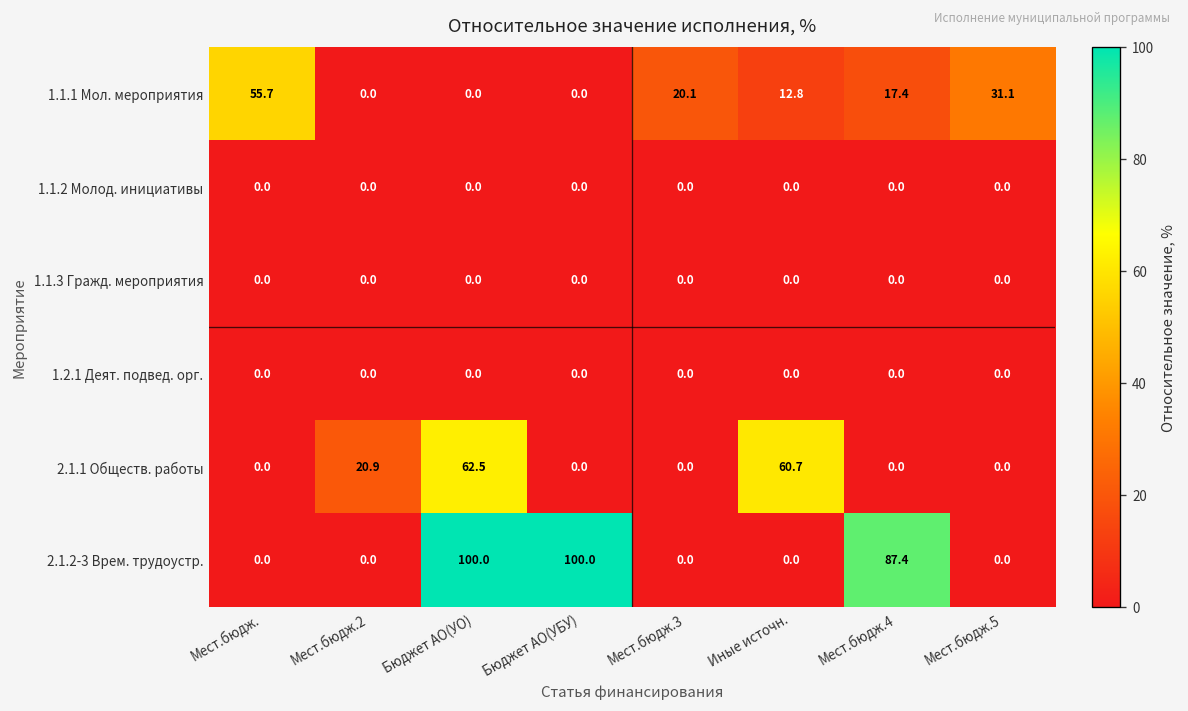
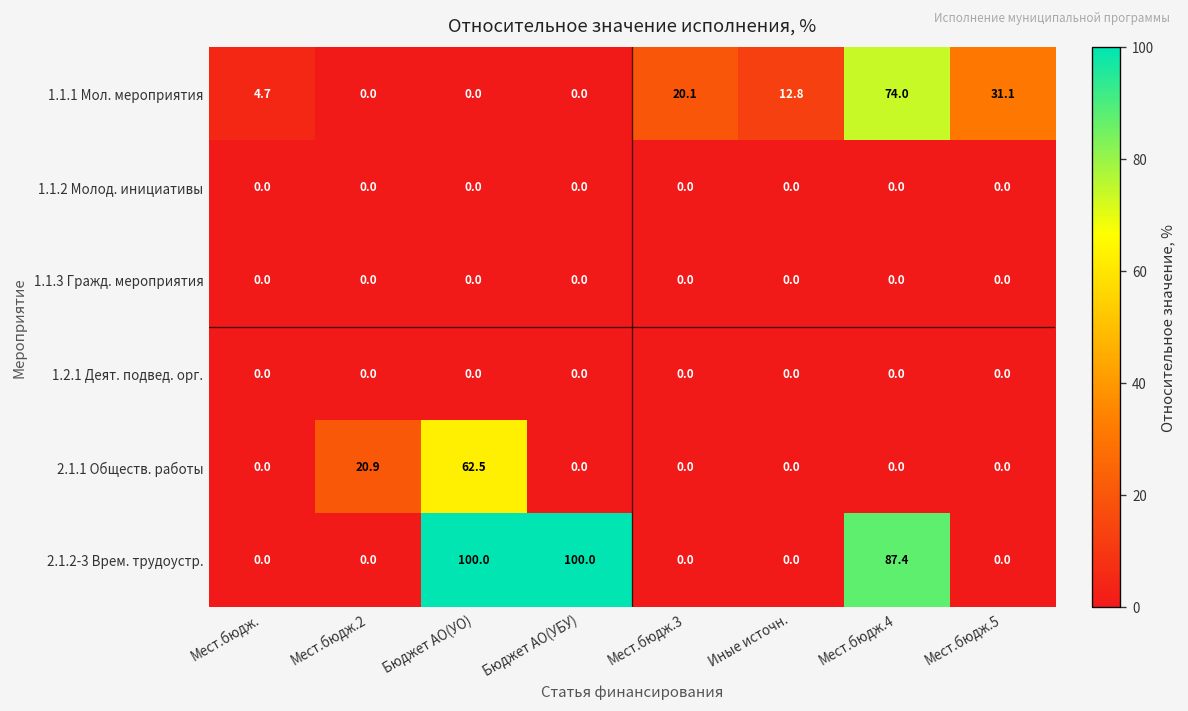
  {
    "1.1.1 Мол. мероприятия": {
-     "Мест.бюдж.": 55.7,
+     "Мест.бюдж.": 4.7,
      "Мест.бюдж.2": 0.0,
      "Бюджет АО(УО)": 0.0,
      "Бюджет АО(УБУ)": 0.0,
      "Мест.бюдж.3": 20.1,
      "Иные источн.": 12.8,
-     "Мест.бюдж.4": 17.4,
+     "Мест.бюдж.4": 74.0,
      "Мест.бюдж.5": 31.1
    },
    "1.1.2 Молод. инициативы": {
      "Мест.бюдж.": 0.0,
      "Мест.бюдж.2": 0.0,
      "Бюджет АО(УО)": 0.0,
      "Бюджет АО(УБУ)": 0.0,
      "Мест.бюдж.3": 0.0,
      "Иные источн.": 0.0,
      "Мест.бюдж.4": 0.0,
      "Мест.бюдж.5": 0.0
    },
    "1.1.3 Гражд. мероприятия": {
      "Мест.бюдж.": 0.0,
      "Мест.бюдж.2": 0.0,
      "Бюджет АО(УО)": 0.0,
      "Бюджет АО(УБУ)": 0.0,
      "Мест.бюдж.3": 0.0,
      "Иные источн.": 0.0,
      "Мест.бюдж.4": 0.0,
      "Мест.бюдж.5": 0.0
    },
    "1.2.1 Деят. подвед. орг.": {
      "Мест.бюдж.": 0.0,
      "Мест.бюдж.2": 0.0,
      "Бюджет АО(УО)": 0.0,
      "Бюджет АО(УБУ)": 0.0,
      "Мест.бюдж.3": 0.0,
      "Иные источн.": 0.0,
      "Мест.бюдж.4": 0.0,
      "Мест.бюдж.5": 0.0
    },
    "2.1.1 Обществ. работы": {
      "Мест.бюдж.": 0.0,
      "Мест.бюдж.2": 20.9,
      "Бюджет АО(УО)": 62.5,
      "Бюджет АО(УБУ)": 0.0,
      "Мест.бюдж.3": 0.0,
-     "Иные источн.": 60.7,
+     "Иные источн.": 0.0,
      "Мест.бюдж.4": 0.0,
      "Мест.бюдж.5": 0.0
    },
    "2.1.2-3 Врем. трудоустр.": {
      "Мест.бюдж.": 0.0,
      "Мест.бюдж.2": 0.0,
      "Бюджет АО(УО)": 100.0,
      "Бюджет АО(УБУ)": 100.0,
      "Мест.бюдж.3": 0.0,
      "Иные источн.": 0.0,
      "Мест.бюдж.4": 87.4,
      "Мест.бюдж.5": 0.0
    }
  }
